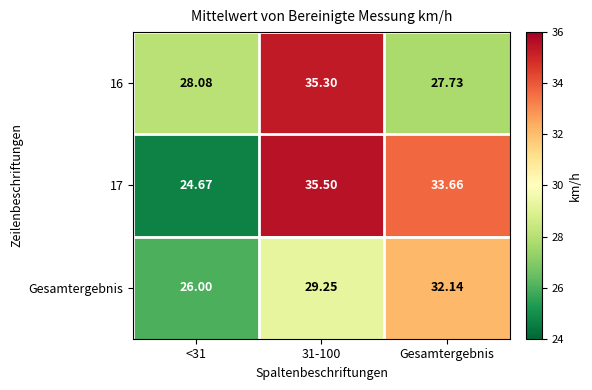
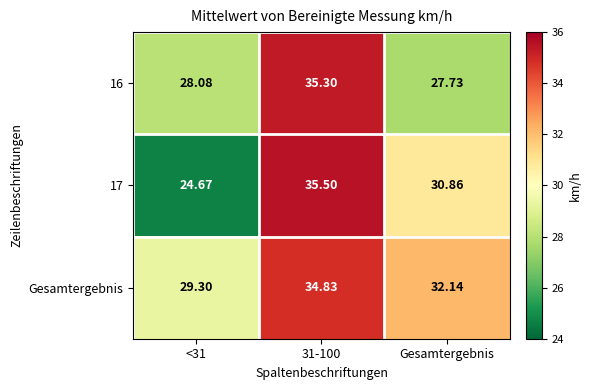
  {
    "16": {
      "<31": 28.08,
      "31-100": 35.30,
      "Gesamtergebnis": 27.73
    },
    "17": {
      "<31": 24.67,
      "31-100": 35.50,
-     "Gesamtergebnis": 33.66
+     "Gesamtergebnis": 30.86
    },
    "Gesamtergebnis": {
-     "<31": 26.00,
-     "31-100": 29.25,
+     "<31": 29.30,
+     "31-100": 34.83,
      "Gesamtergebnis": 32.14
    }
  }
